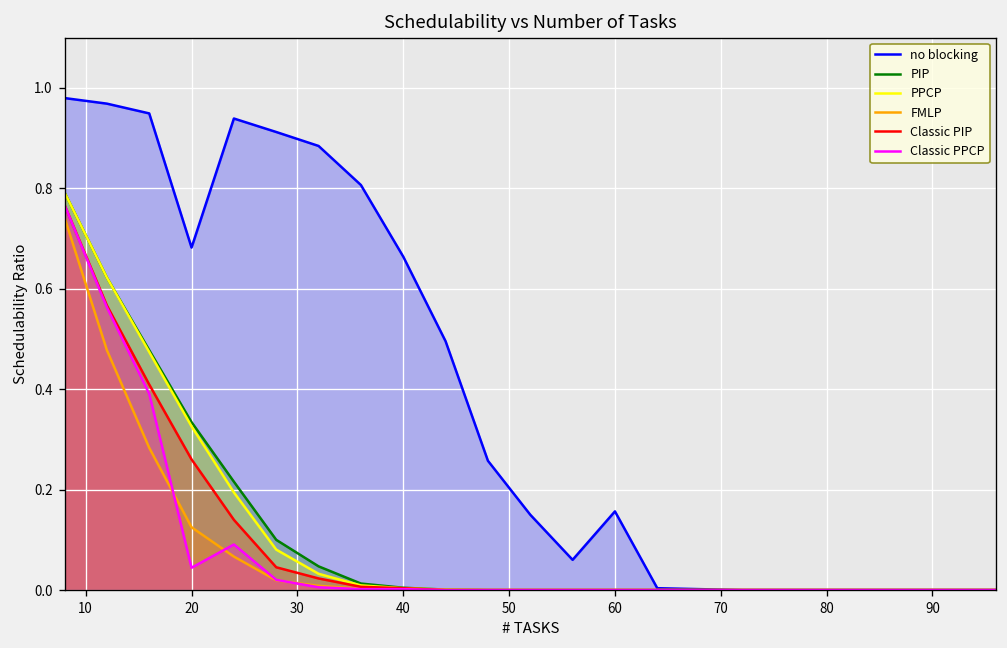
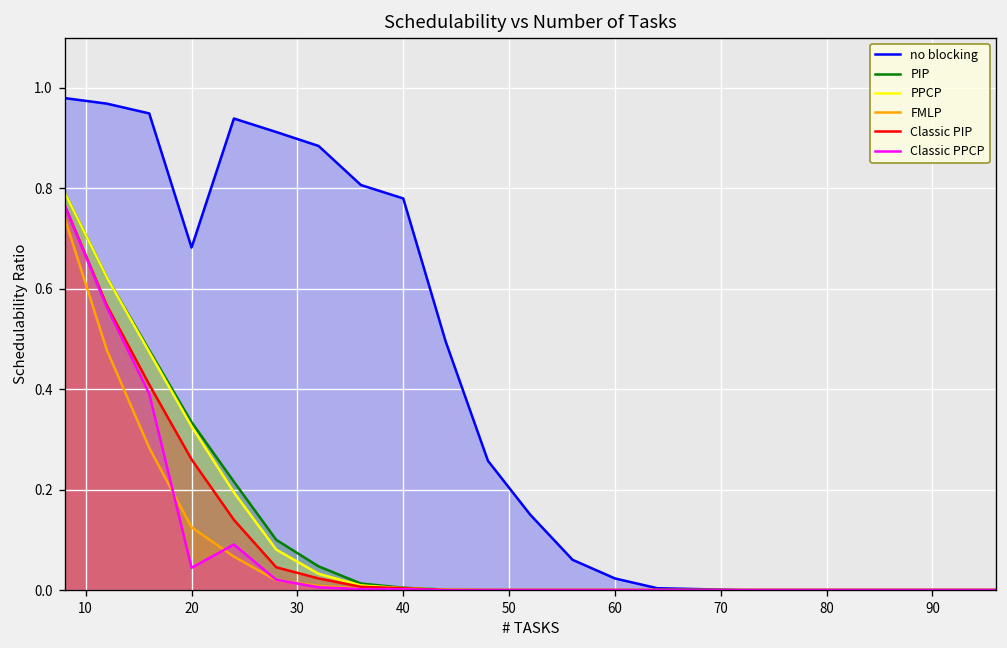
  {
    "no blocking": {
      "20": 0.68,
-     "40": 0.66,
-     "60": 0.16
+     "40": 0.78,
+     "60": 0.02
    },
    "PIP": {
      "20": 0.33
    },
    "PPCP": {
      "20": 0.33
    },
    "FMLP": {
      "20": 0.13
    },
    "Classic PIP": {
      "20": 0.26
    },
    "Classic PPCP": {
      "20": 0.04
    }
  }
